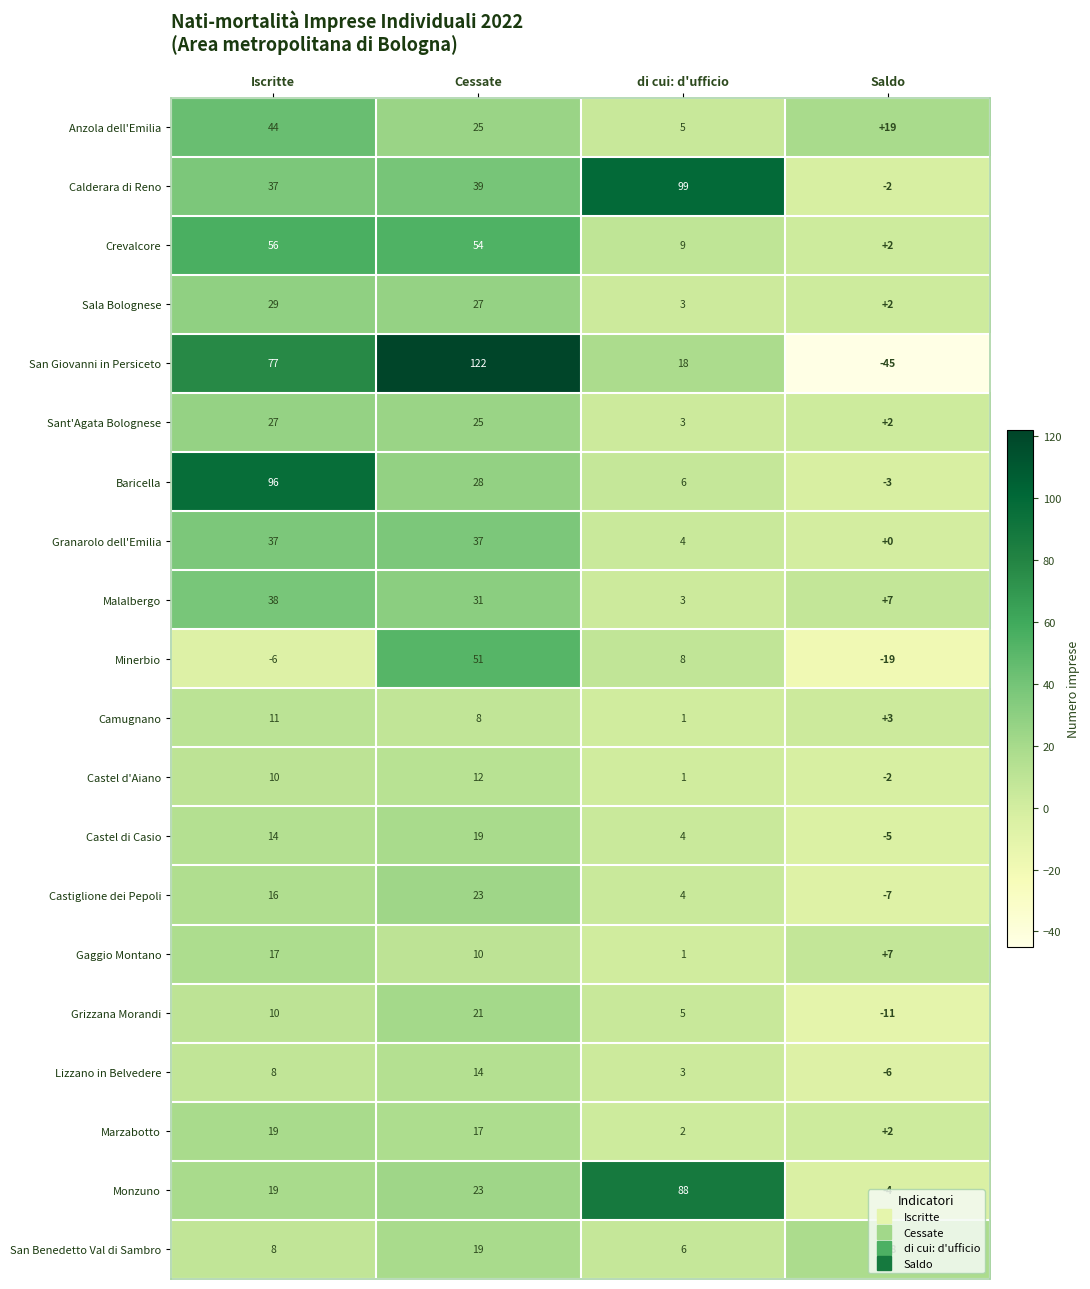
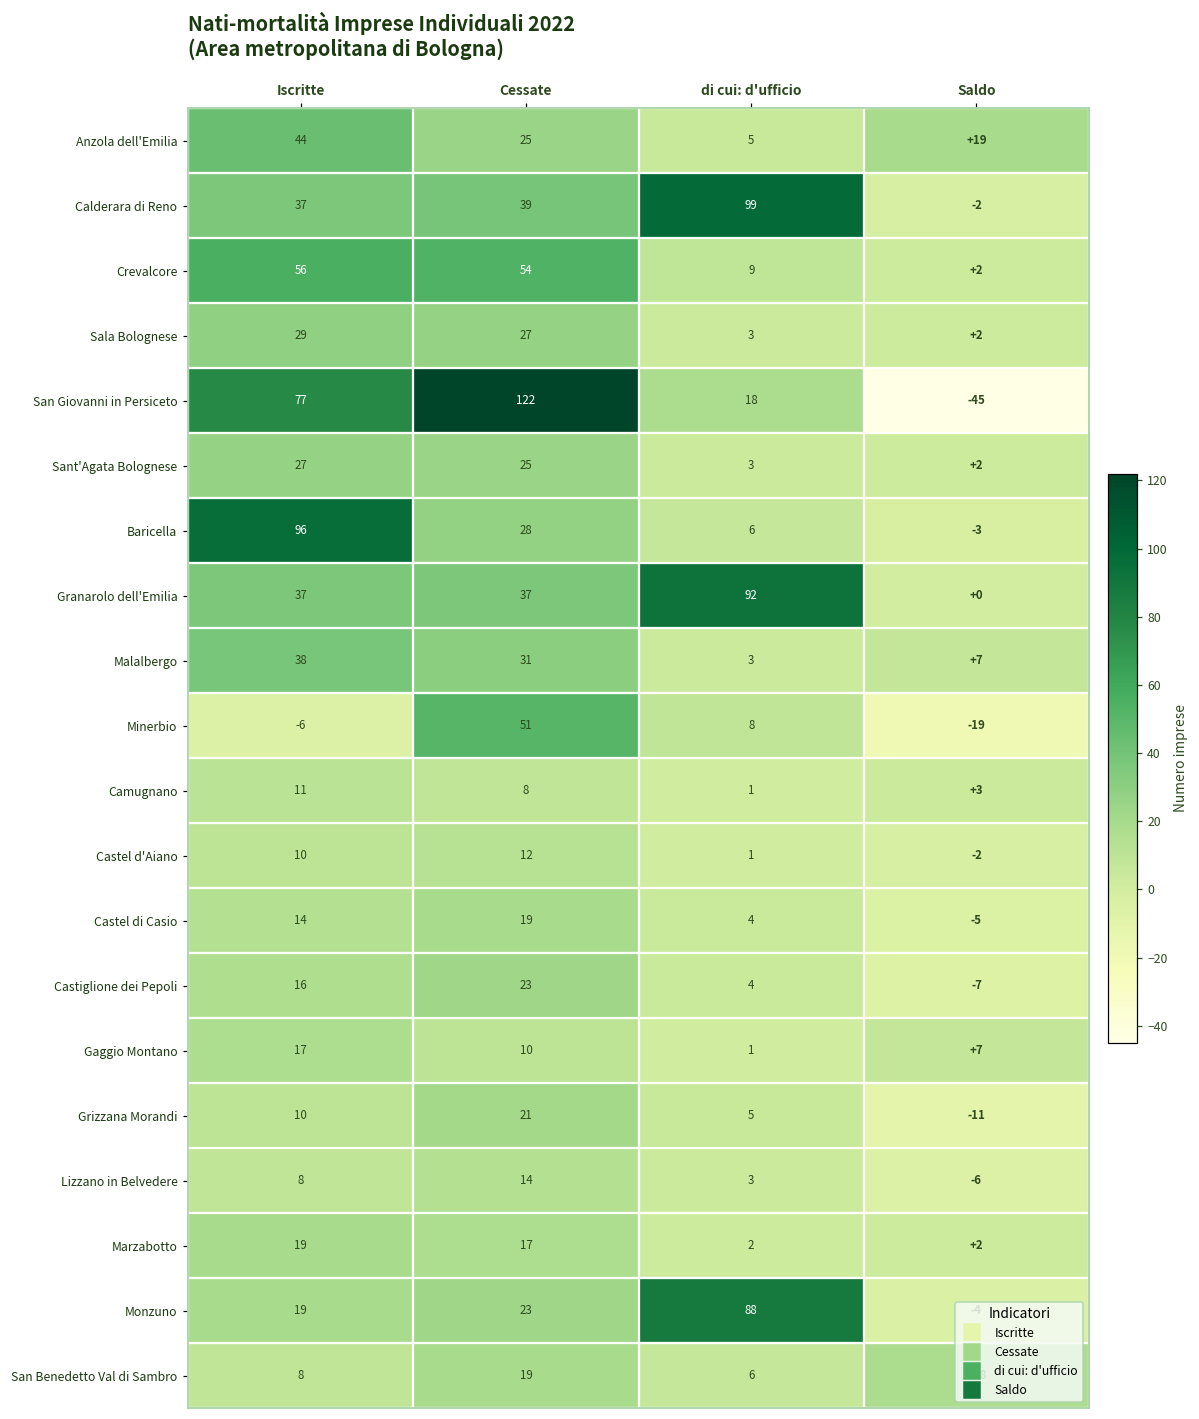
  {
    "Anzola dell'Emilia": {
      "Iscritte": "44",
      "Cessate": "25",
      "di cui: d'ufficio": "5",
      "Saldo": "+19"
    },
    "Calderara di Reno": {
      "Iscritte": "37",
      "Cessate": "39",
      "di cui: d'ufficio": "99",
      "Saldo": "-2"
    },
    "Crevalcore": {
      "Iscritte": "56",
      "Cessate": "54",
      "di cui: d'ufficio": "9",
      "Saldo": "+2"
    },
    "Sala Bolognese": {
      "Iscritte": "29",
      "Cessate": "27",
      "di cui: d'ufficio": "3",
      "Saldo": "+2"
    },
    "San Giovanni in Persiceto": {
      "Iscritte": "77",
      "Cessate": "122",
      "di cui: d'ufficio": "18",
      "Saldo": "-45"
    },
    "Sant'Agata Bolognese": {
      "Iscritte": "27",
      "Cessate": "25",
      "di cui: d'ufficio": "3",
      "Saldo": "+2"
    },
    "Baricella": {
      "Iscritte": "96",
      "Cessate": "28",
      "di cui: d'ufficio": "6",
      "Saldo": "-3"
    },
    "Granarolo dell'Emilia": {
      "Iscritte": "37",
      "Cessate": "37",
-     "di cui: d'ufficio": "4",
+     "di cui: d'ufficio": "92",
      "Saldo": "+0"
    },
    "Malalbergo": {
      "Iscritte": "38",
      "Cessate": "31",
      "di cui: d'ufficio": "3",
      "Saldo": "+7"
    },
    "Minerbio": {
      "Iscritte": "-6",
      "Cessate": "51",
      "di cui: d'ufficio": "8",
      "Saldo": "-19"
    },
    "Camugnano": {
      "Iscritte": "11",
      "Cessate": "8",
      "di cui: d'ufficio": "1",
      "Saldo": "+3"
    },
    "Castel d'Aiano": {
      "Iscritte": "10",
      "Cessate": "12",
      "di cui: d'ufficio": "1",
      "Saldo": "-2"
    },
    "Castel di Casio": {
      "Iscritte": "14",
      "Cessate": "19",
      "di cui: d'ufficio": "4",
      "Saldo": "-5"
    },
    "Castiglione dei Pepoli": {
      "Iscritte": "16",
      "Cessate": "23",
      "di cui: d'ufficio": "4",
      "Saldo": "-7"
    },
    "Gaggio Montano": {
      "Iscritte": "17",
      "Cessate": "10",
      "di cui: d'ufficio": "1",
      "Saldo": "+7"
    },
    "Grizzana Morandi": {
      "Iscritte": "10",
      "Cessate": "21",
      "di cui: d'ufficio": "5",
      "Saldo": "-11"
    },
    "Lizzano in Belvedere": {
      "Iscritte": "8",
      "Cessate": "14",
      "di cui: d'ufficio": "3",
      "Saldo": "-6"
    },
    "Marzabotto": {
      "Iscritte": "19",
      "Cessate": "17",
      "di cui: d'ufficio": "2",
      "Saldo": "+2"
    },
    "Monzuno": {
      "Iscritte": "19",
      "Cessate": "23",
      "di cui: d'ufficio": "88"
    },
    "San Benedetto Val di Sambro": {
      "Iscritte": "8",
      "Cessate": "19",
      "di cui: d'ufficio": "6"
    }
  }
